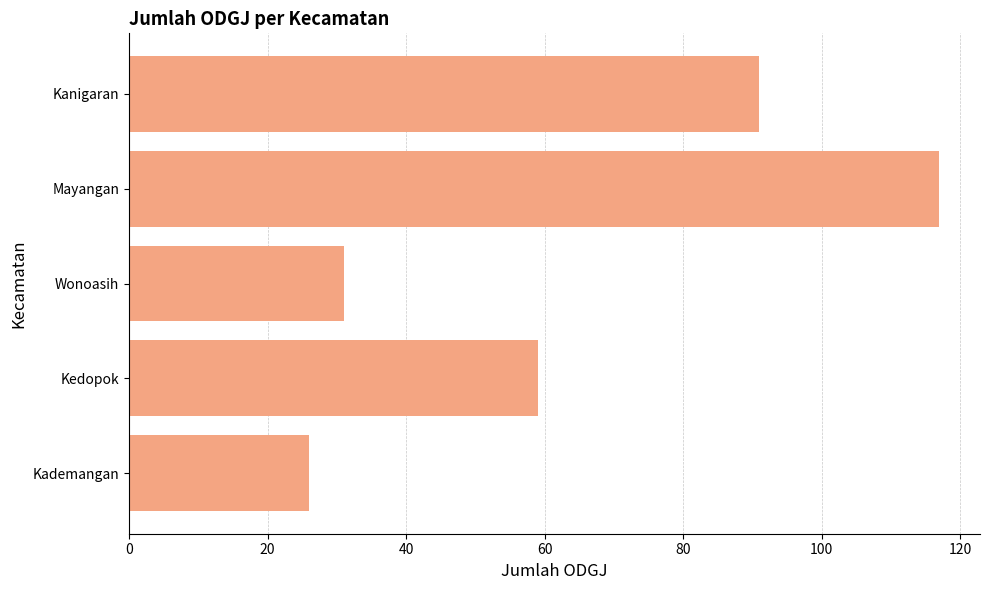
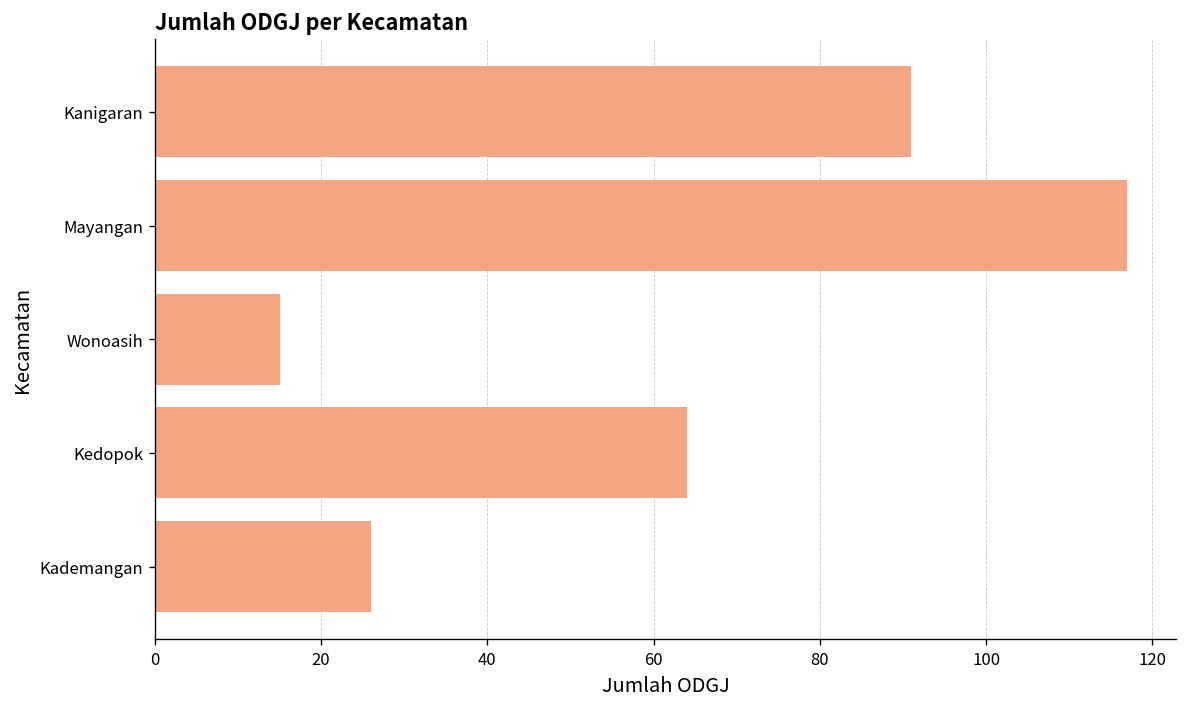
  {
    "Kanigaran": 91,
    "Mayangan": 117,
-   "Wonoasih": 31,
-   "Kedopok": 59,
+   "Wonoasih": 15,
+   "Kedopok": 64,
    "Kademangan": 26
  }
